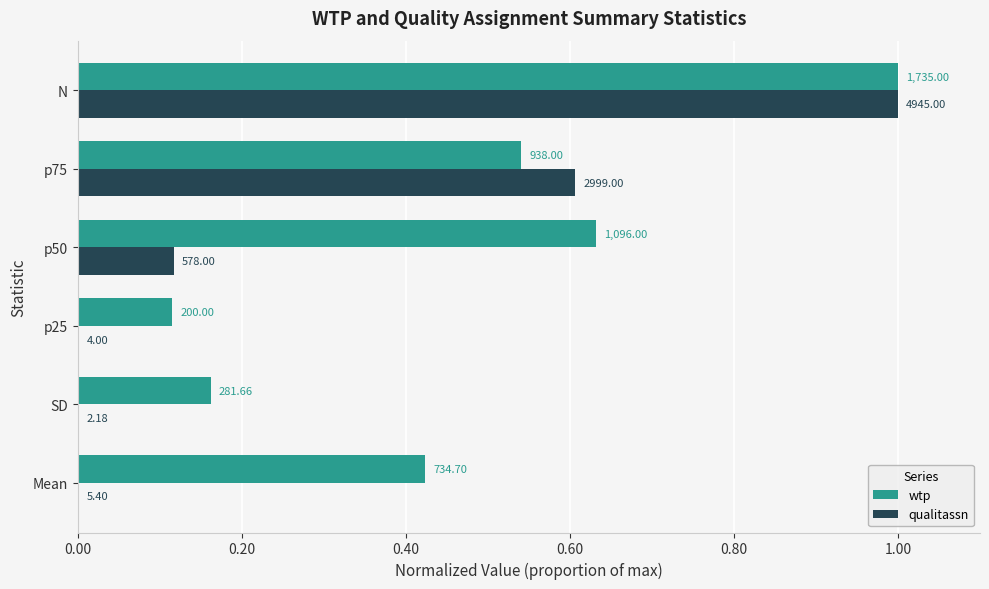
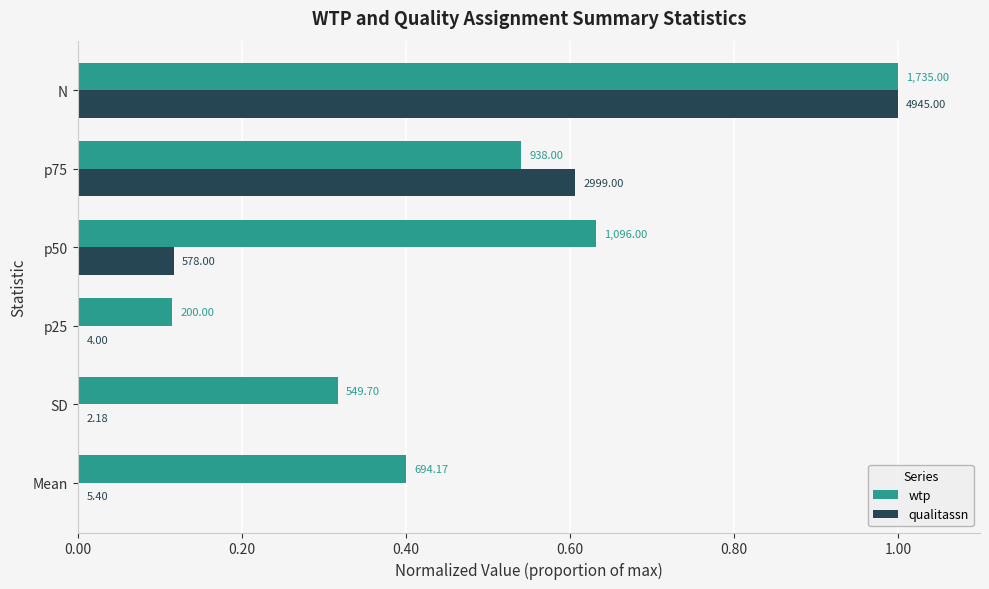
  {
    "wtp": {
-     "SD": 281.66,
-     "Mean": 734.70
+     "SD": 549.70,
+     "Mean": 694.17
    }
  }
